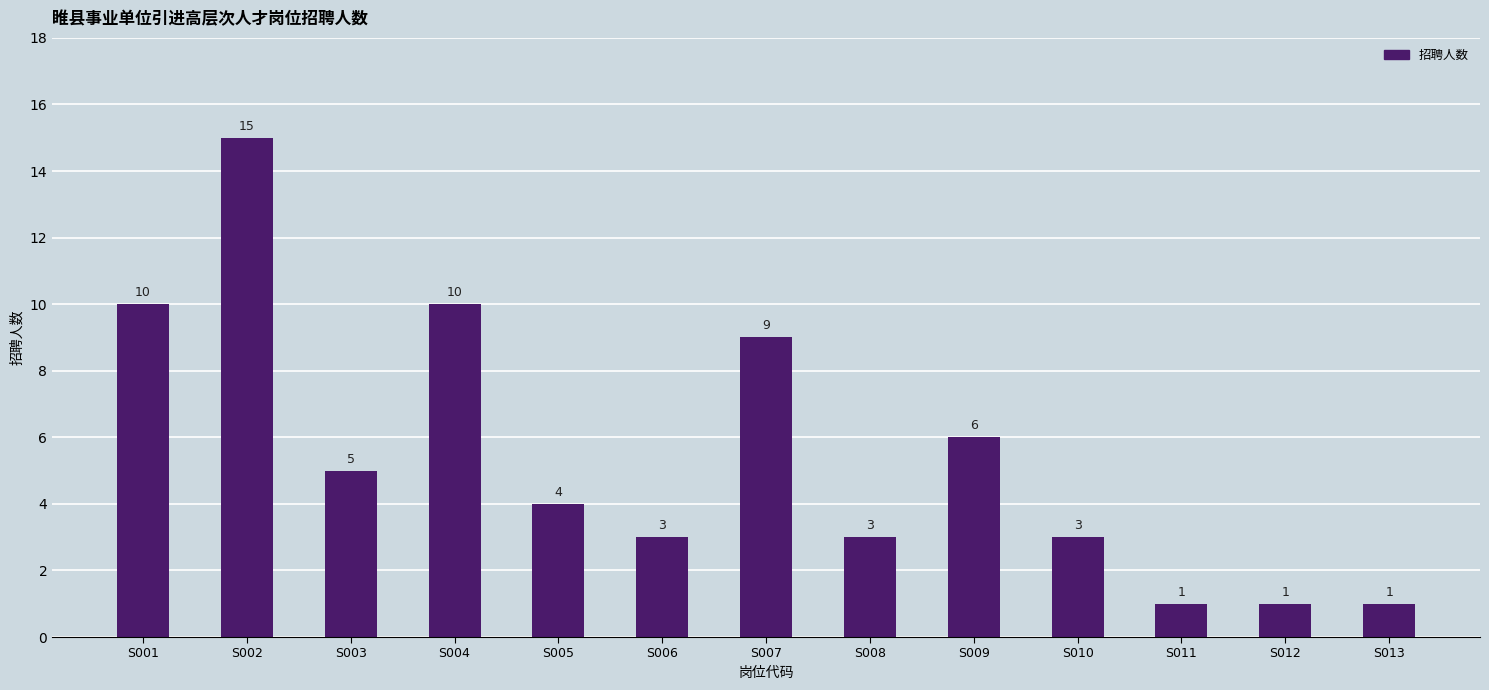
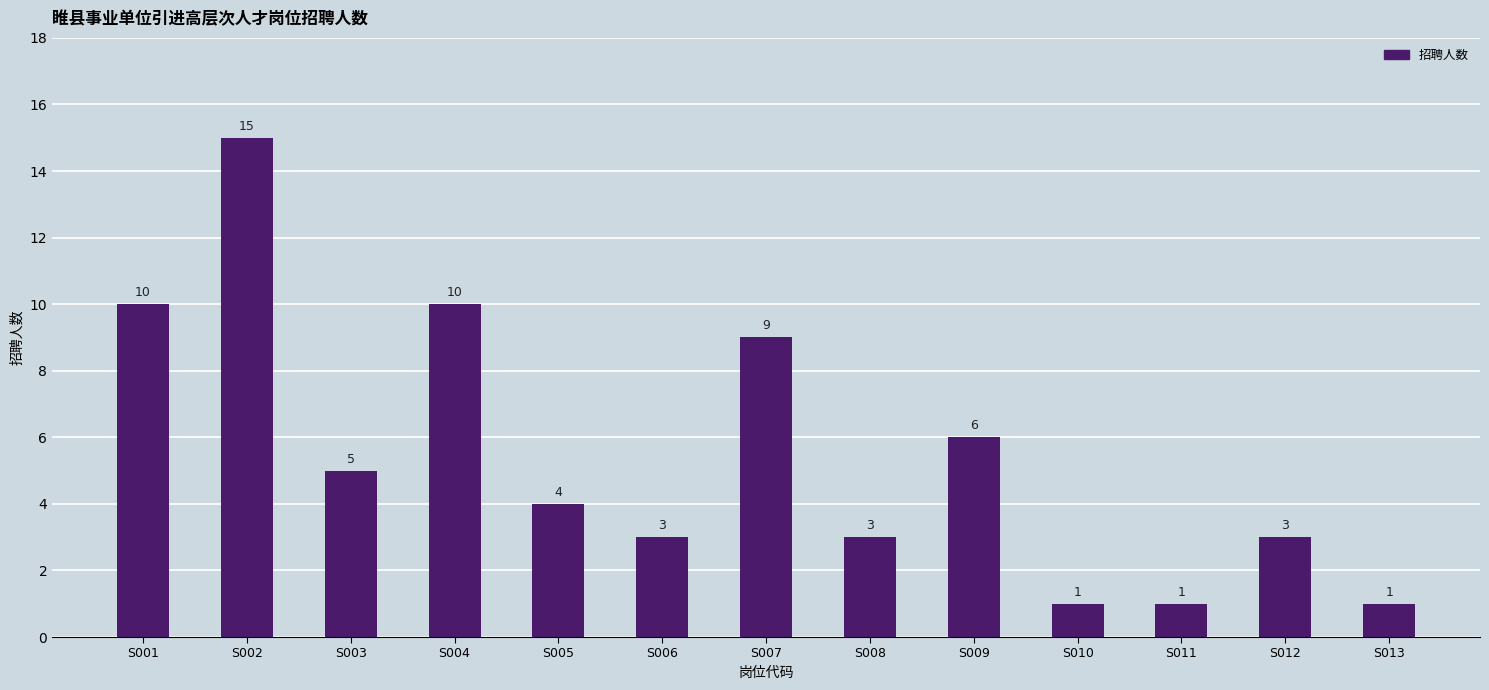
  {
    "S001": 10,
    "S002": 15,
    "S003": 5,
    "S004": 10,
    "S005": 4,
    "S006": 3,
    "S007": 9,
    "S008": 3,
    "S009": 6,
-   "S010": 3,
+   "S010": 1,
    "S011": 1,
-   "S012": 1,
+   "S012": 3,
    "S013": 1
  }
